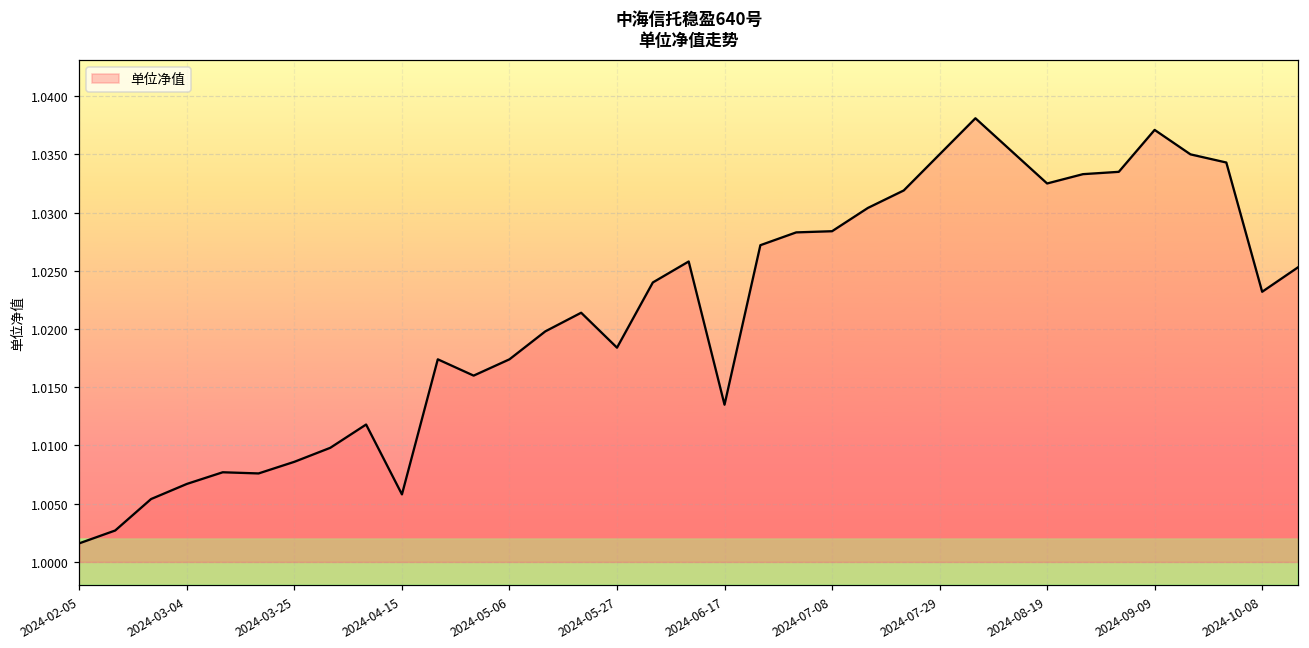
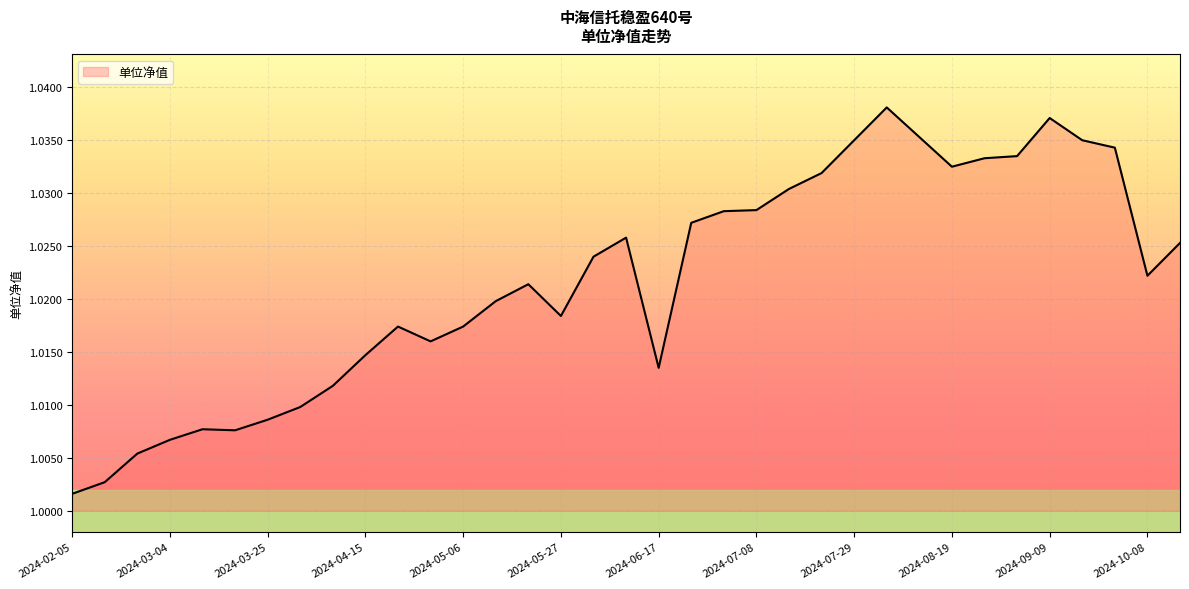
  {
    "2024-03-04": 1.0067,
    "2024-03-25": 1.0086,
-   "2024-04-15": 1.0058,
+   "2024-04-15": 1.0147,
    "2024-05-06": 1.0174,
    "2024-05-27": 1.0184,
    "2024-06-17": 1.0135,
    "2024-07-08": 1.0284,
    "2024-07-29": 1.0350,
    "2024-08-19": 1.0325,
    "2024-09-09": 1.0371,
-   "2024-10-08": 1.0232
+   "2024-10-08": 1.0222
  }
